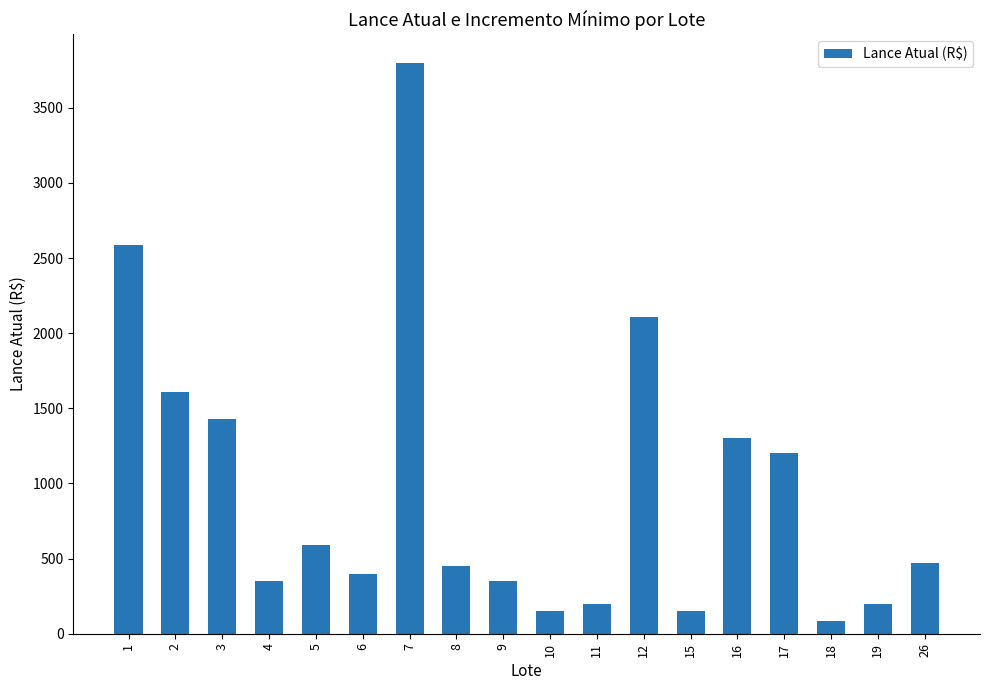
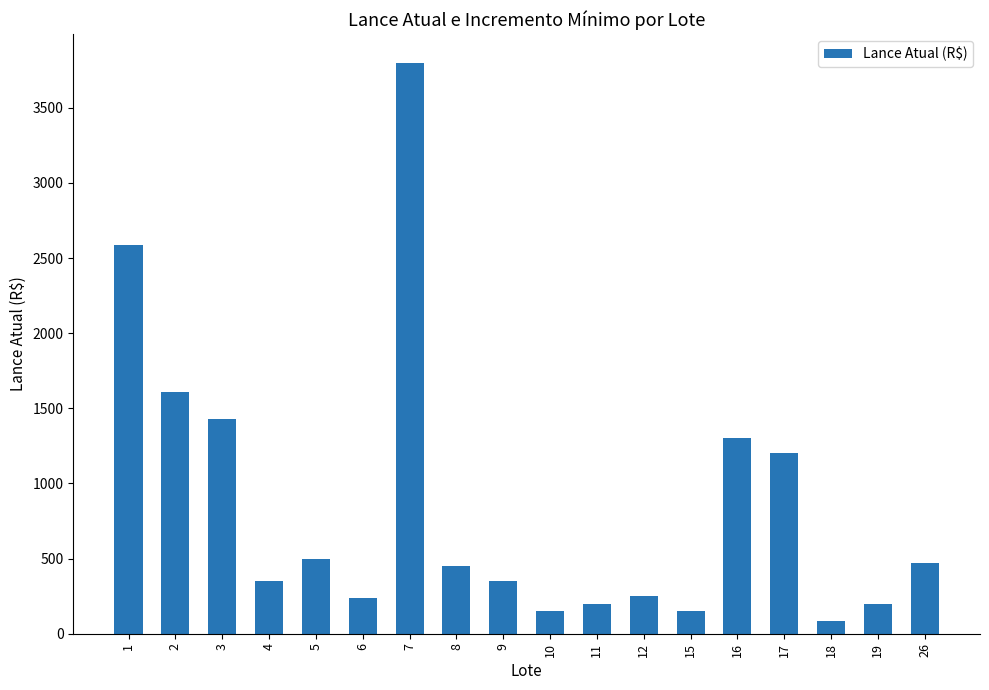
  {
    "1": 2580,
    "2": 1610,
    "3": 1430,
    "4": 350,
-   "5": 590,
-   "6": 400,
+   "5": 500,
+   "6": 240,
    "7": 3800,
    "8": 450,
    "9": 350,
    "10": 150,
    "11": 200,
-   "12": 2110,
+   "12": 250,
    "15": 150,
    "16": 1300,
    "17": 1200,
    "18": 90,
    "19": 200,
    "26": 470
  }
